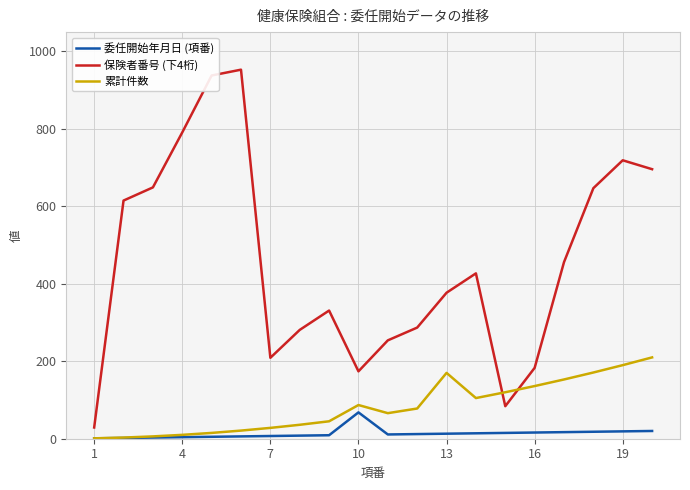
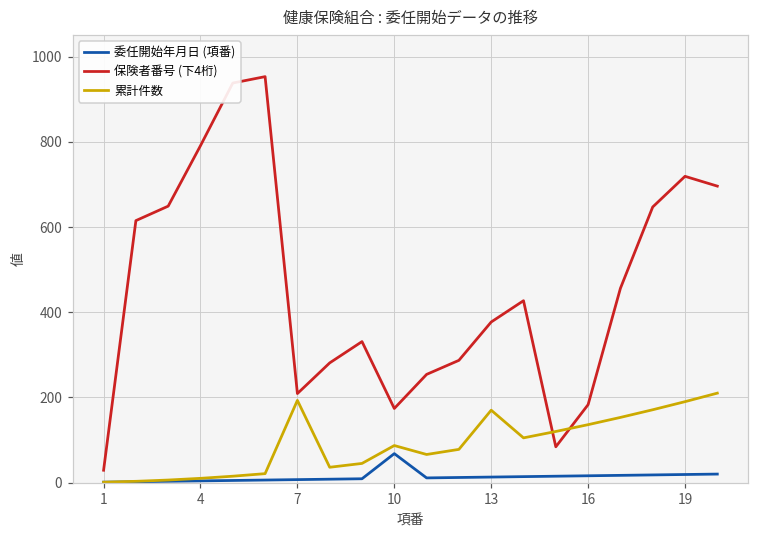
  {
    "委任開始年月日 (項番)": {
      "7": 10,
      "10": 70,
      "13": 10,
      "16": 20,
      "19": 20
    },
    "保険者番号 (下4桁)": {
      "1": 30,
      "4": 790,
      "7": 210,
      "10": 170,
      "13": 380,
      "16": 180,
      "19": 720
    },
    "累計件数": {
-     "7": 30,
+     "7": 190,
      "10": 90,
      "13": 170,
      "16": 140,
      "19": 190
    }
  }
